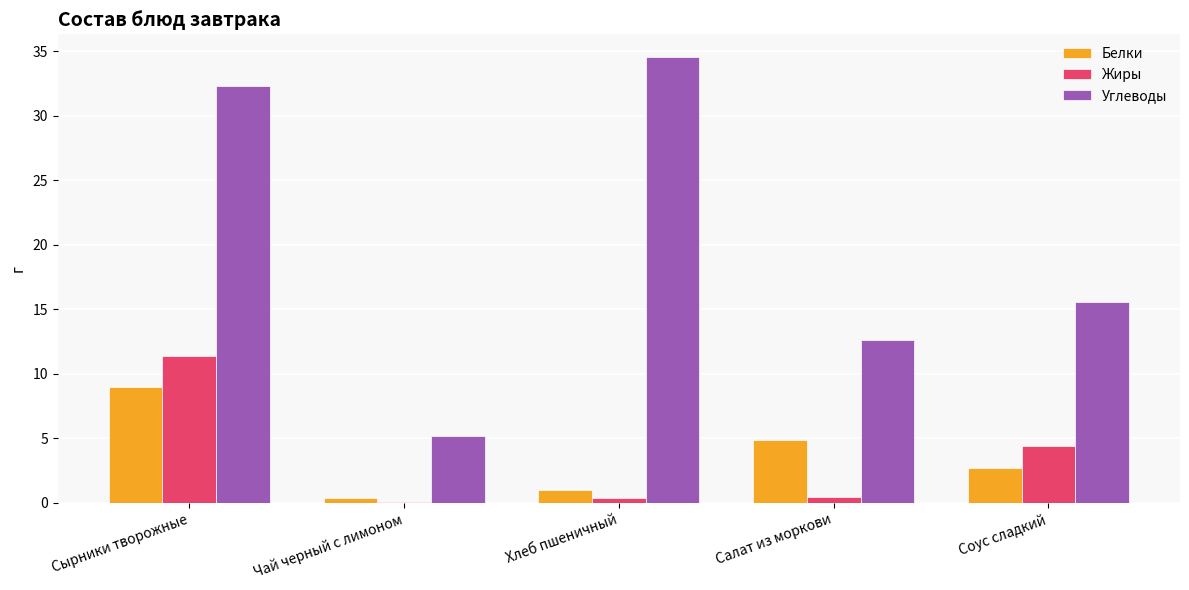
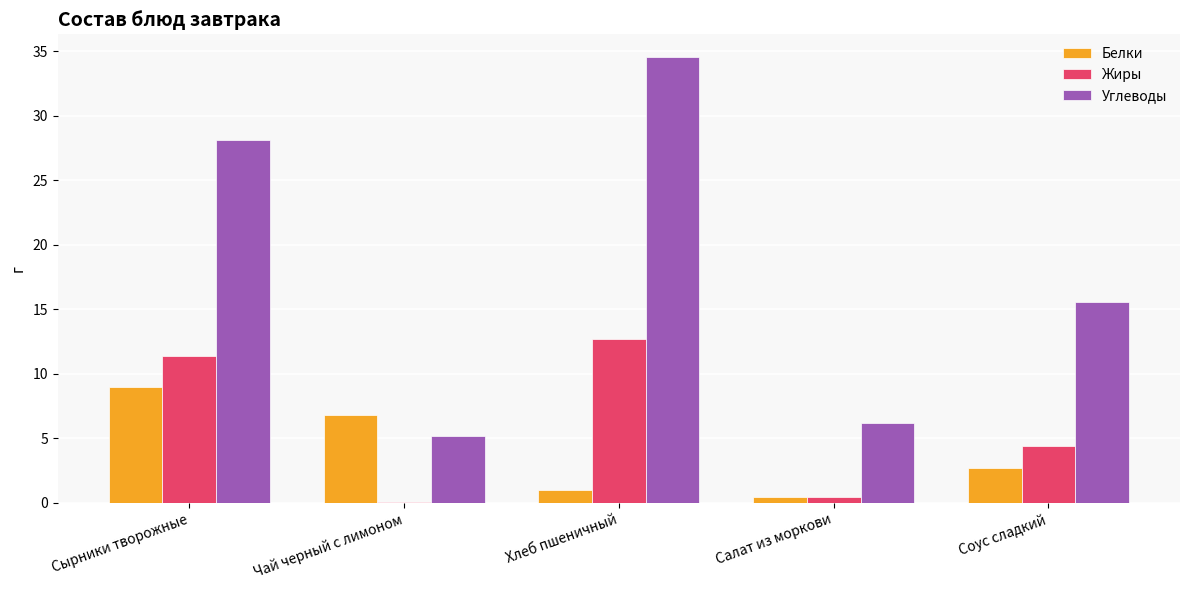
  {
    "Белки": {
      "Сырники творожные": 9.0,
-     "Чай черный с лимоном": 0.4,
+     "Чай черный с лимоном": 6.8,
      "Хлеб пшеничный": 1.0,
-     "Салат из моркови": 4.9,
+     "Салат из моркови": 0.5,
      "Соус сладкий": 2.7
    },
    "Жиры": {
      "Сырники творожные": 11.4,
-     "Хлеб пшеничный": 0.4,
+     "Хлеб пшеничный": 12.7,
      "Салат из моркови": 0.5,
      "Соус сладкий": 4.4
    },
    "Углеводы": {
-     "Сырники творожные": 32.3,
+     "Сырники творожные": 28.1,
      "Чай черный с лимоном": 5.2,
      "Хлеб пшеничный": 34.6,
-     "Салат из моркови": 12.6,
+     "Салат из моркови": 6.2,
      "Соус сладкий": 15.6
    }
  }
